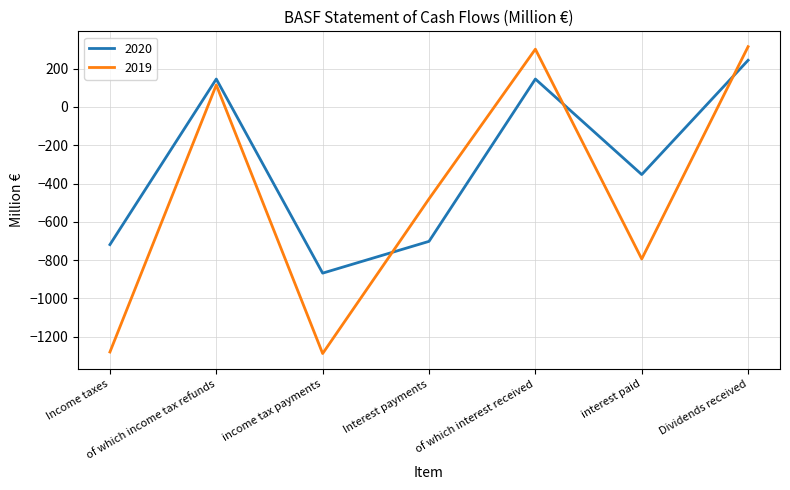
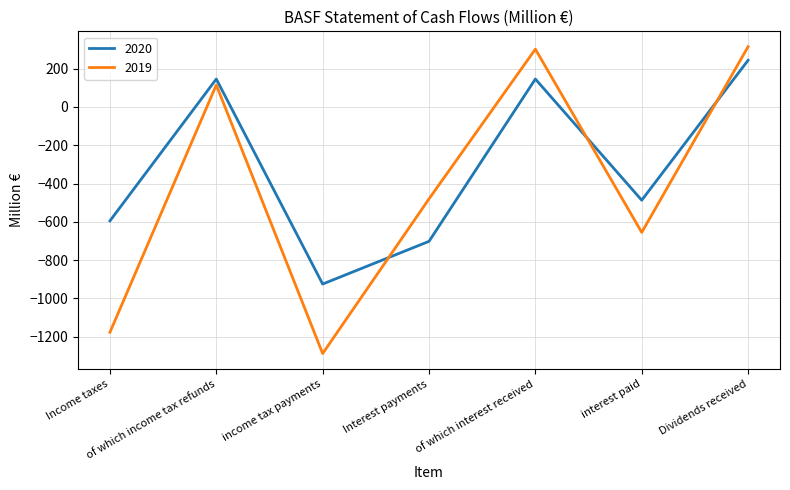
  {
    "2020": {
-     "Income taxes": -720,
+     "Income taxes": -600,
      "of which income tax refunds": 150,
-     "income tax payments": -870,
+     "income tax payments": -930,
      "Interest payments": -700,
      "of which interest received": 150,
-     "interest paid": -350,
+     "interest paid": -490,
      "Dividends received": 240
    },
    "2019": {
-     "Income taxes": -1280,
+     "Income taxes": -1180,
      "of which income tax refunds": 120,
      "income tax payments": -1290,
      "Interest payments": -480,
      "of which interest received": 300,
-     "interest paid": -790,
+     "interest paid": -660,
      "Dividends received": 320
    }
  }
